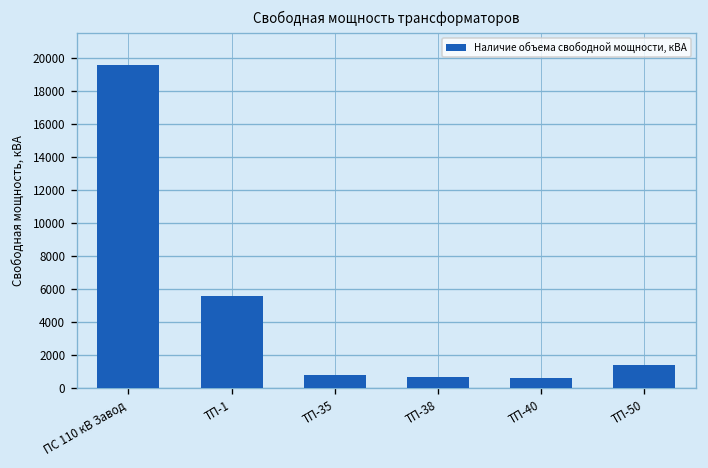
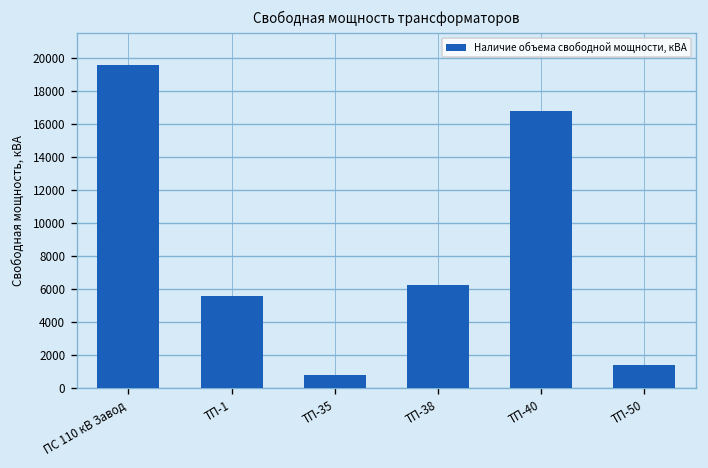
  {
    "ПС 110 кВ Завод": 19600,
    "ТП-1": 5500,
    "ТП-35": 800,
-   "ТП-38": 700,
-   "ТП-40": 600,
+   "ТП-38": 6300,
+   "ТП-40": 16800,
    "ТП-50": 1400
  }
